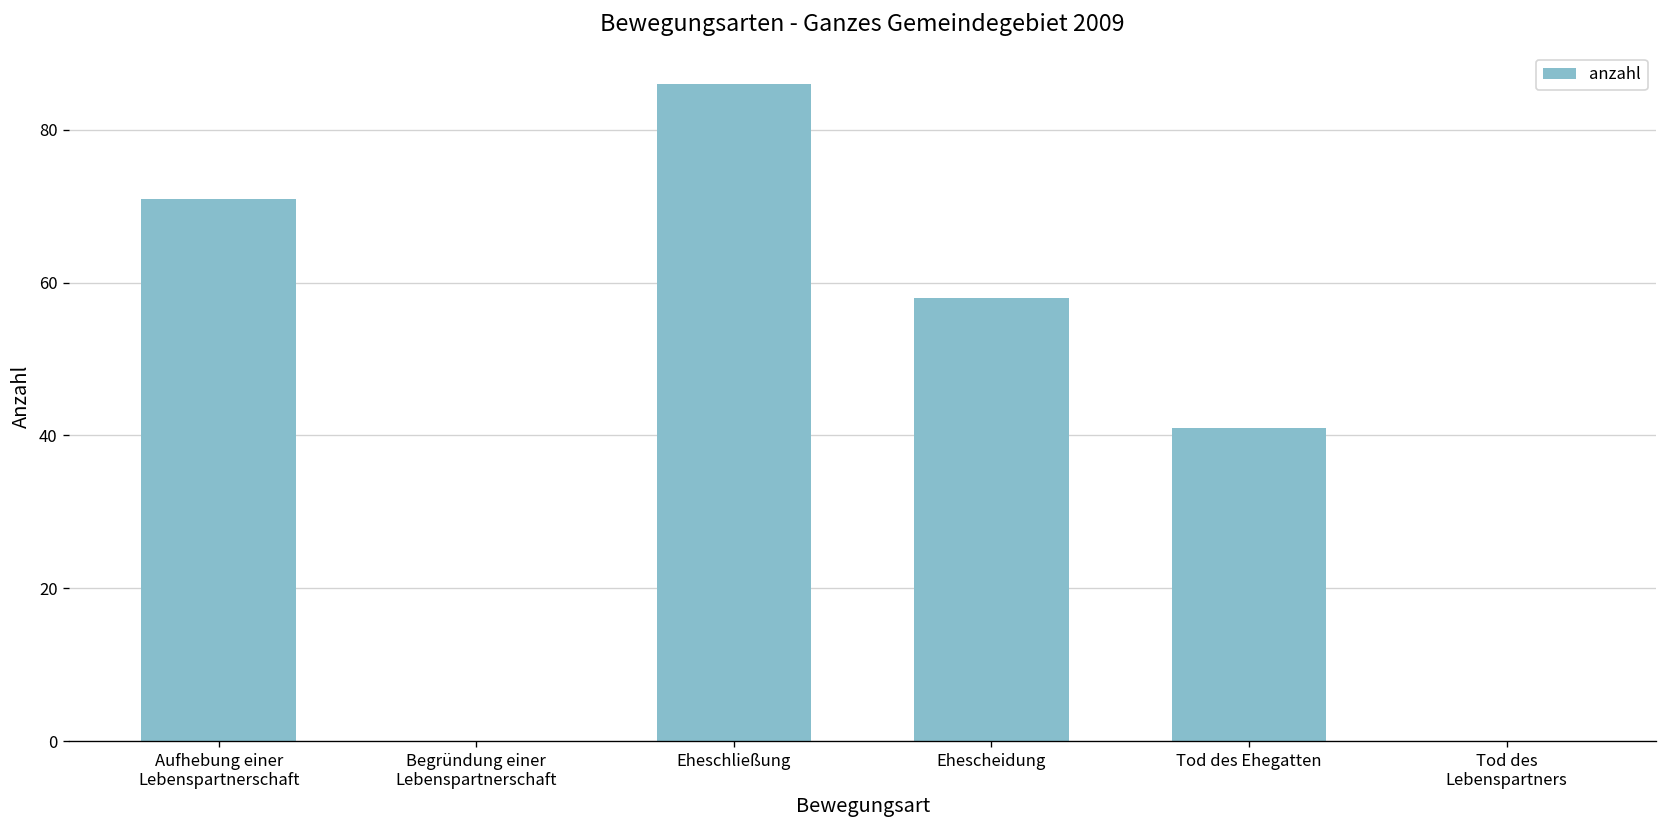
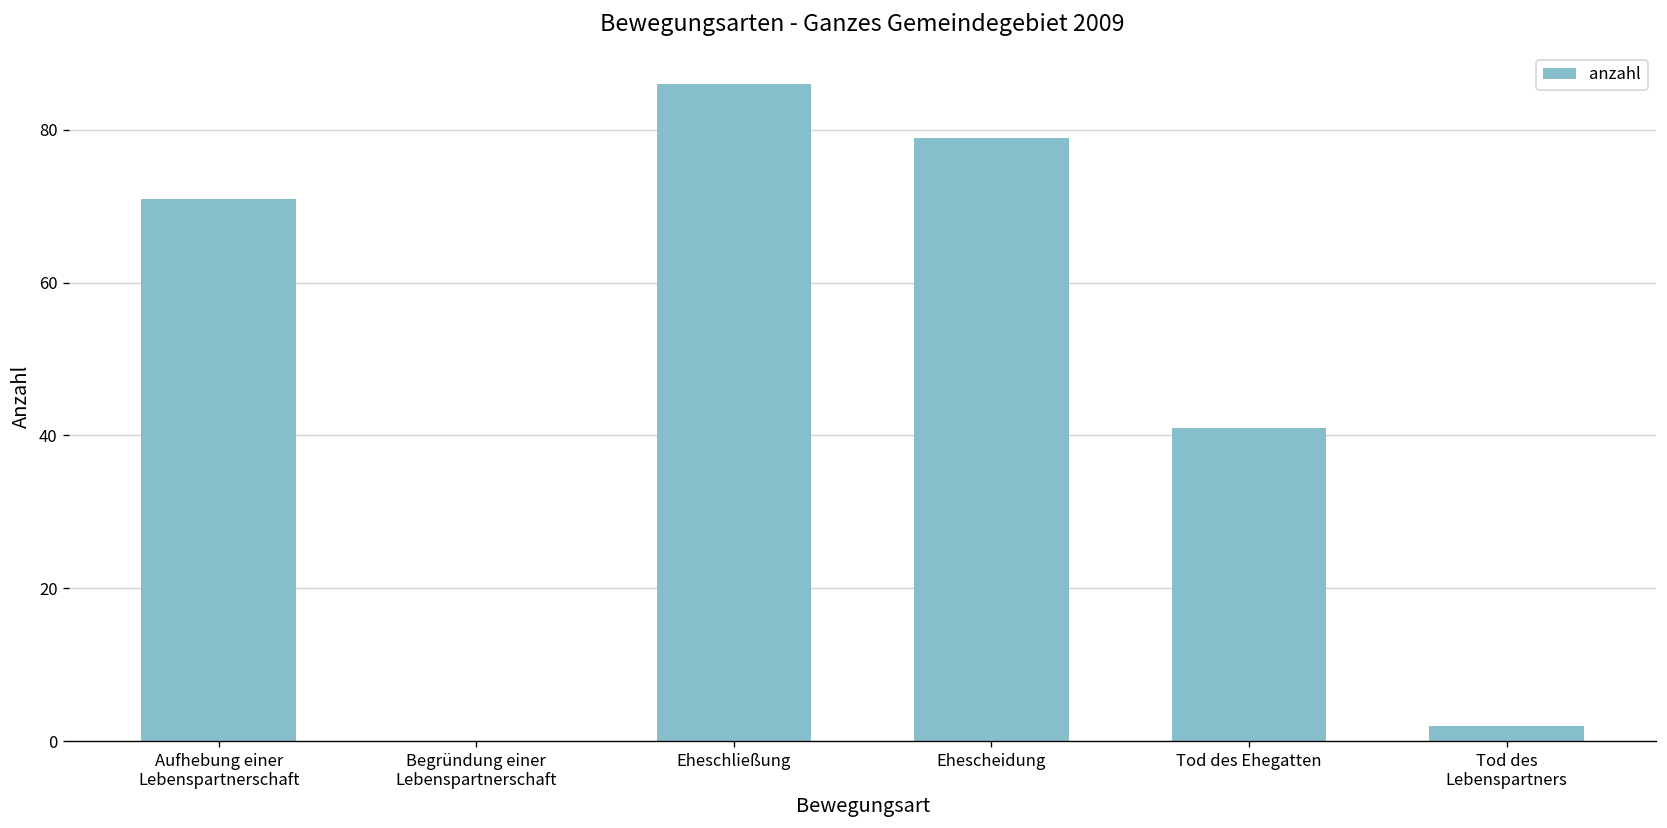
  {
    "Aufhebung einer Lebenspartnerschaft": 71,
    "Begründung einer Lebenspartnerschaft": 0,
    "Eheschließung": 86,
-   "Ehescheidung": 58,
+   "Ehescheidung": 79,
    "Tod des Ehegatten": 41,
-   "Tod des Lebenspartners": 0
+   "Tod des Lebenspartners": 2
  }
